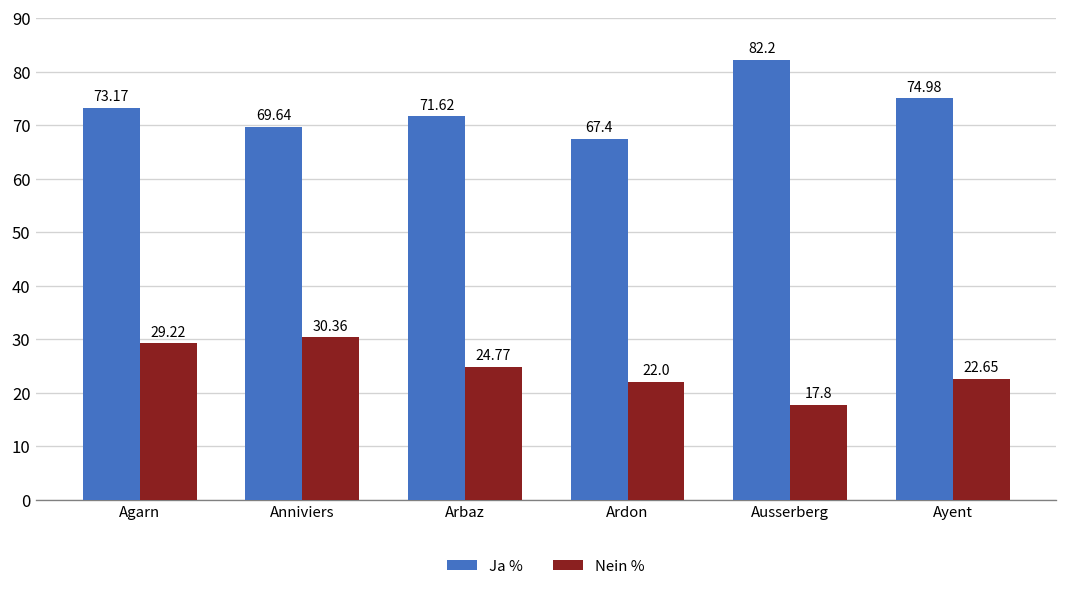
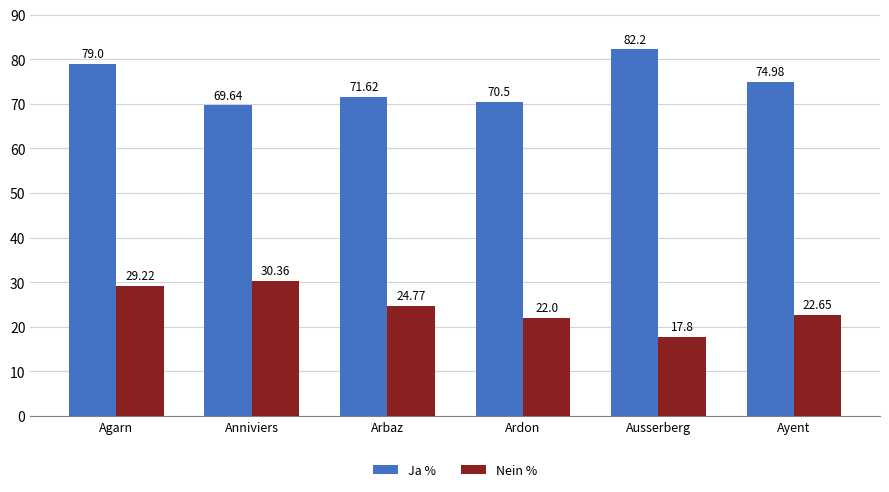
  {
    "Ja %": {
-     "Agarn": 73.17,
+     "Agarn": 79.0,
      "Anniviers": 69.64,
      "Arbaz": 71.62,
-     "Ardon": 67.4,
+     "Ardon": 70.5,
      "Ausserberg": 82.2,
      "Ayent": 74.98
    },
    "Nein %": {
      "Agarn": 29.22,
      "Anniviers": 30.36,
      "Arbaz": 24.77,
      "Ardon": 22.0,
      "Ausserberg": 17.8,
      "Ayent": 22.65
    }
  }
